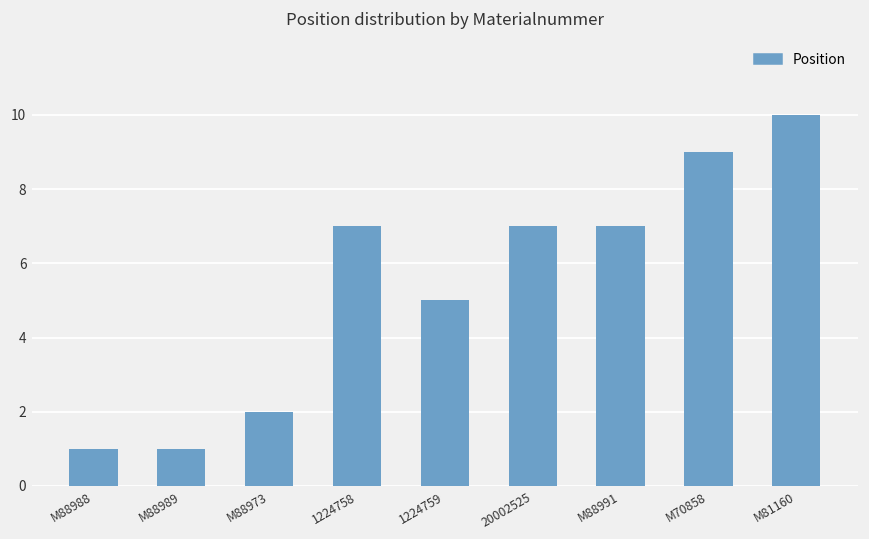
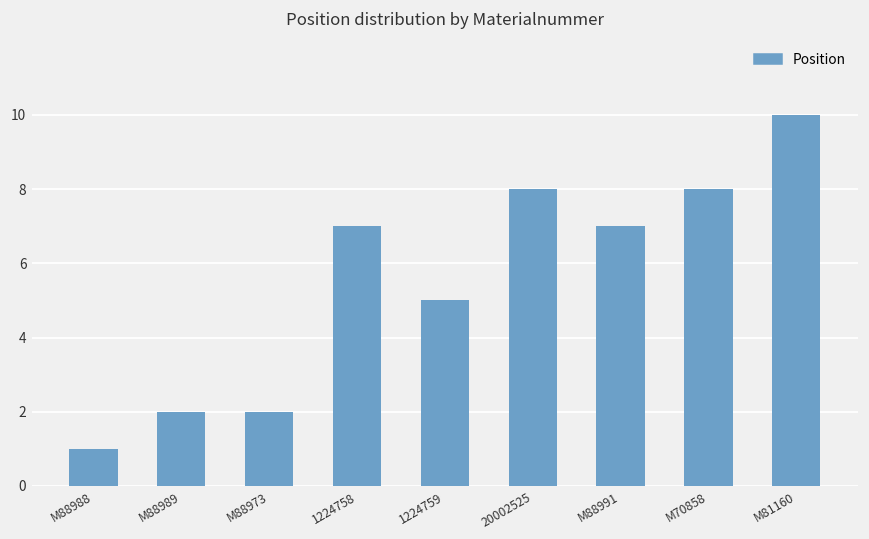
  {
    "M88988": 1,
-   "M88989": 1,
+   "M88989": 2,
    "M88973": 2,
    "1224758": 7,
    "1224759": 5,
-   "20002525": 7,
+   "20002525": 8,
    "M88991": 7,
-   "M70858": 9,
+   "M70858": 8,
    "M81160": 10
  }
